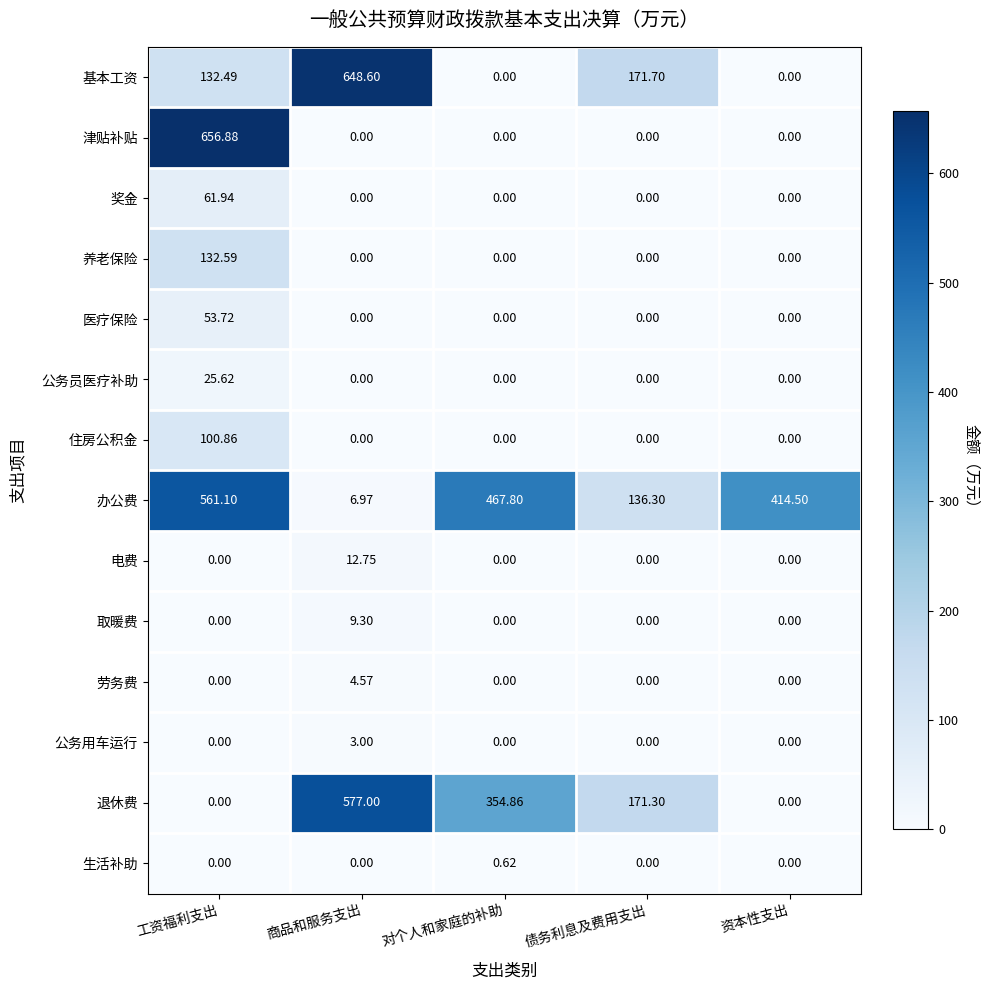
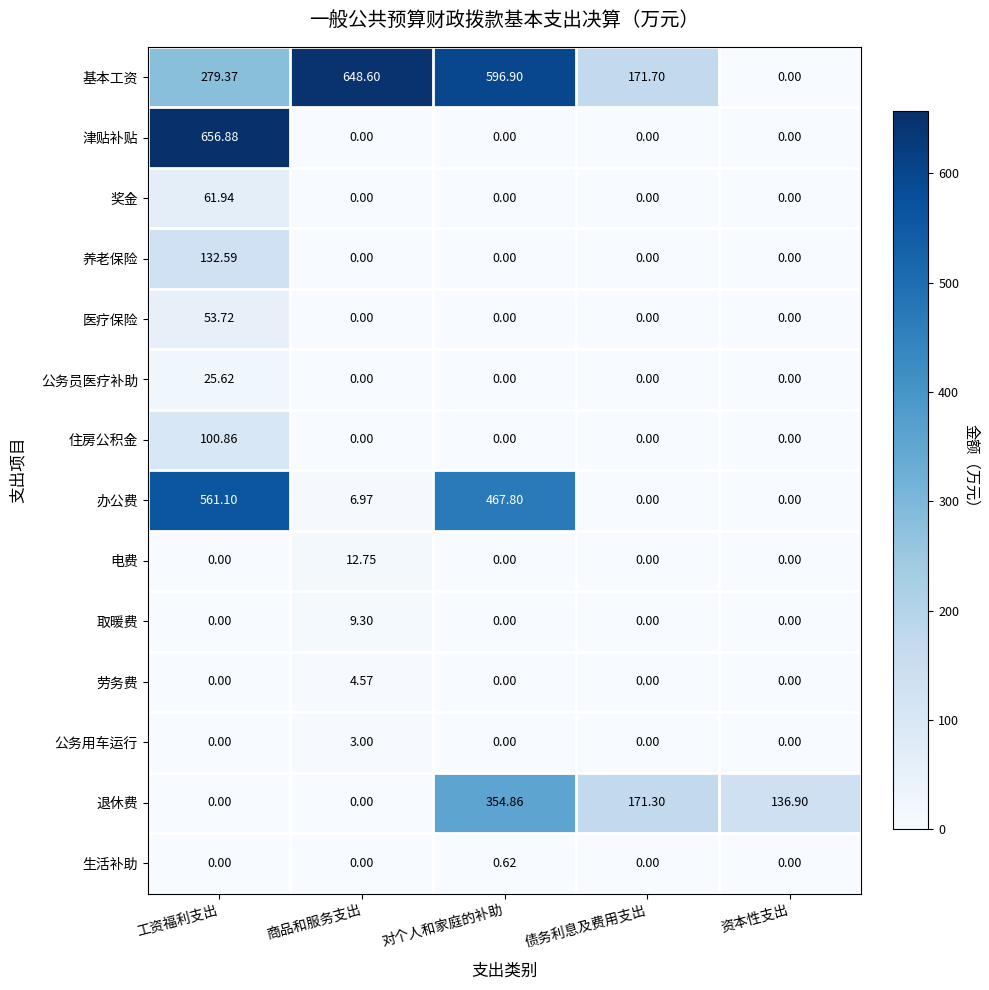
  {
    "基本工资": {
-     "工资福利支出": 132.49,
+     "工资福利支出": 279.37,
      "商品和服务支出": 648.60,
-     "对个人和家庭的补助": 0.00,
+     "对个人和家庭的补助": 596.90,
      "债务利息及费用支出": 171.70,
      "资本性支出": 0.00
    },
    "津贴补贴": {
      "工资福利支出": 656.88,
      "商品和服务支出": 0.00,
      "对个人和家庭的补助": 0.00,
      "债务利息及费用支出": 0.00,
      "资本性支出": 0.00
    },
    "奖金": {
      "工资福利支出": 61.94,
      "商品和服务支出": 0.00,
      "对个人和家庭的补助": 0.00,
      "债务利息及费用支出": 0.00,
      "资本性支出": 0.00
    },
    "养老保险": {
      "工资福利支出": 132.59,
      "商品和服务支出": 0.00,
      "对个人和家庭的补助": 0.00,
      "债务利息及费用支出": 0.00,
      "资本性支出": 0.00
    },
    "医疗保险": {
      "工资福利支出": 53.72,
      "商品和服务支出": 0.00,
      "对个人和家庭的补助": 0.00,
      "债务利息及费用支出": 0.00,
      "资本性支出": 0.00
    },
    "公务员医疗补助": {
      "工资福利支出": 25.62,
      "商品和服务支出": 0.00,
      "对个人和家庭的补助": 0.00,
      "债务利息及费用支出": 0.00,
      "资本性支出": 0.00
    },
    "住房公积金": {
      "工资福利支出": 100.86,
      "商品和服务支出": 0.00,
      "对个人和家庭的补助": 0.00,
      "债务利息及费用支出": 0.00,
      "资本性支出": 0.00
    },
    "办公费": {
      "工资福利支出": 561.10,
      "商品和服务支出": 6.97,
      "对个人和家庭的补助": 467.80,
-     "债务利息及费用支出": 136.30,
-     "资本性支出": 414.50
+     "债务利息及费用支出": 0.00,
+     "资本性支出": 0.00
    },
    "电费": {
      "工资福利支出": 0.00,
      "商品和服务支出": 12.75,
      "对个人和家庭的补助": 0.00,
      "债务利息及费用支出": 0.00,
      "资本性支出": 0.00
    },
    "取暖费": {
      "工资福利支出": 0.00,
      "商品和服务支出": 9.30,
      "对个人和家庭的补助": 0.00,
      "债务利息及费用支出": 0.00,
      "资本性支出": 0.00
    },
    "劳务费": {
      "工资福利支出": 0.00,
      "商品和服务支出": 4.57,
      "对个人和家庭的补助": 0.00,
      "债务利息及费用支出": 0.00,
      "资本性支出": 0.00
    },
    "公务用车运行": {
      "工资福利支出": 0.00,
      "商品和服务支出": 3.00,
      "对个人和家庭的补助": 0.00,
      "债务利息及费用支出": 0.00,
      "资本性支出": 0.00
    },
    "退休费": {
      "工资福利支出": 0.00,
-     "商品和服务支出": 577.00,
+     "商品和服务支出": 0.00,
      "对个人和家庭的补助": 354.86,
      "债务利息及费用支出": 171.30,
-     "资本性支出": 0.00
+     "资本性支出": 136.90
    },
    "生活补助": {
      "工资福利支出": 0.00,
      "商品和服务支出": 0.00,
      "对个人和家庭的补助": 0.62,
      "债务利息及费用支出": 0.00,
      "资本性支出": 0.00
    }
  }
